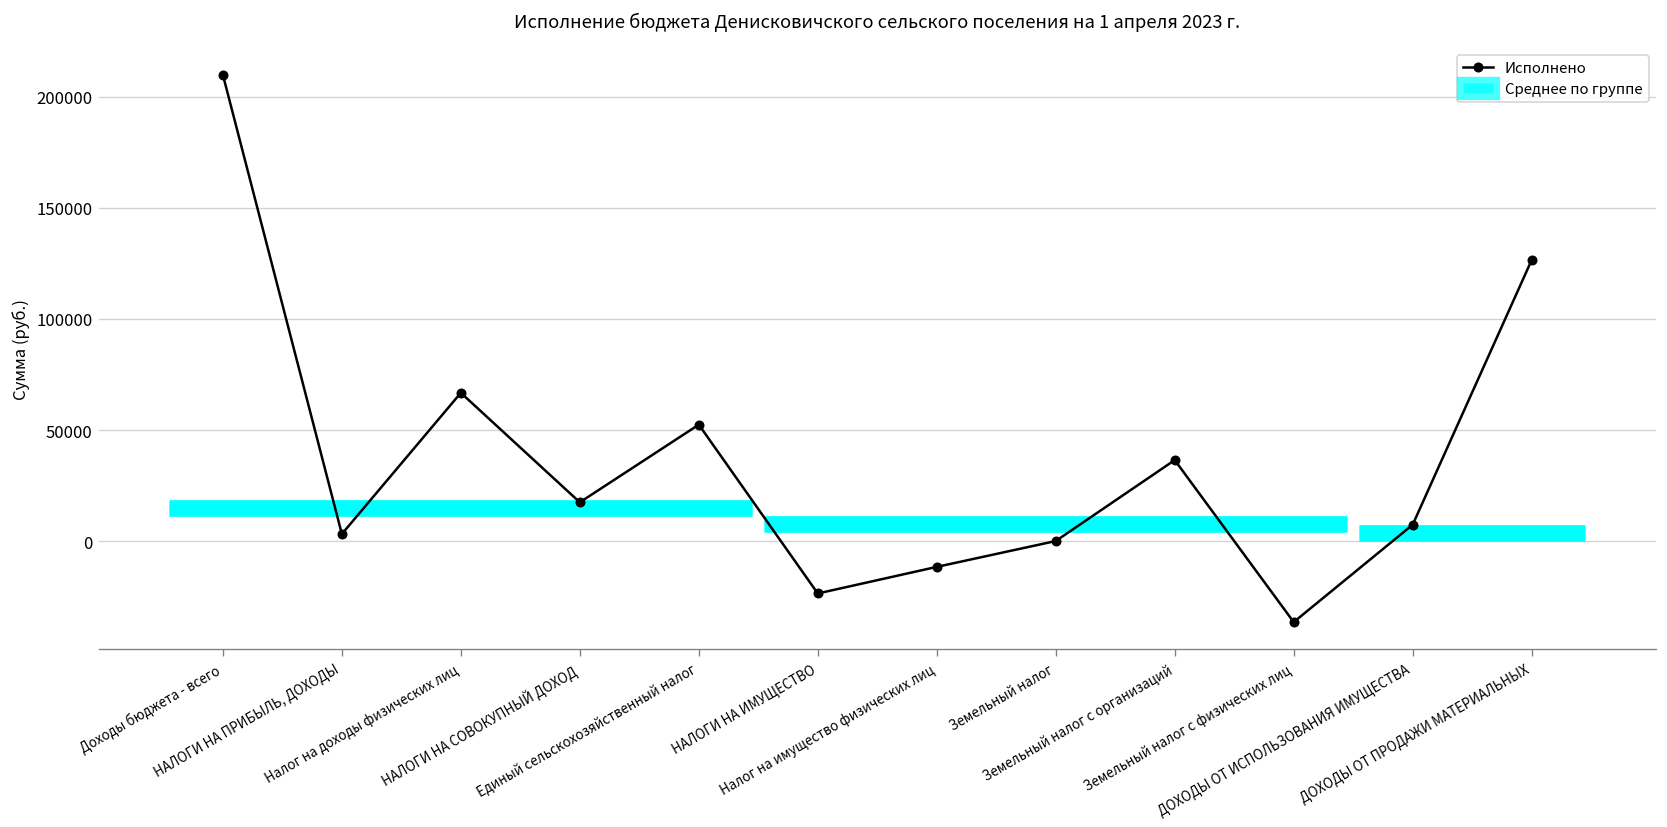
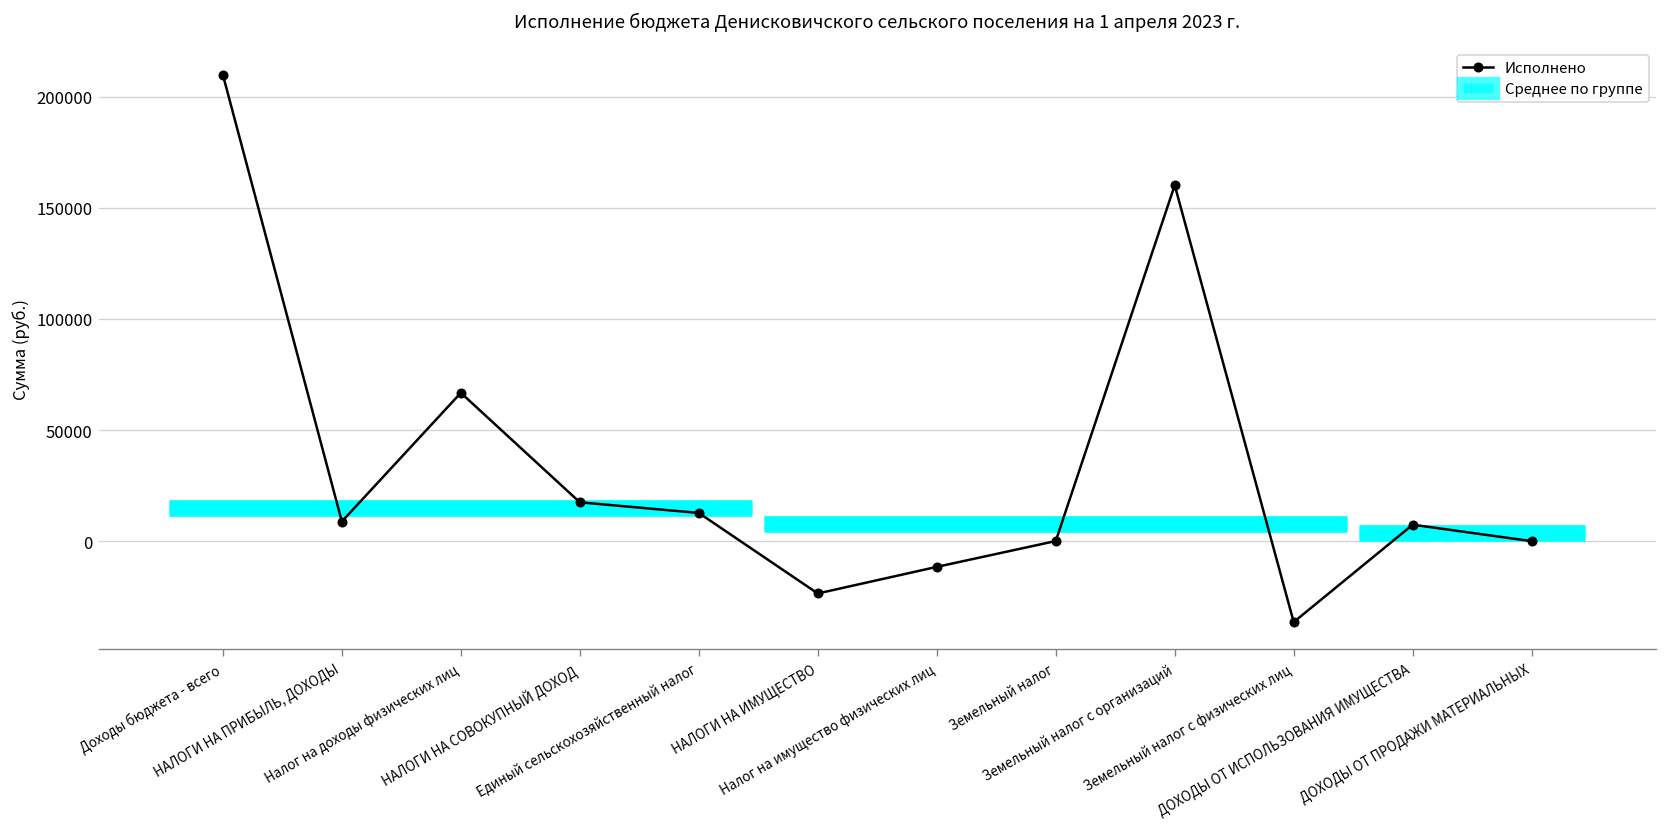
  {
    "Исполнено": {
      "Доходы бюджета - всего": 210000,
-     "НАЛОГИ НА ПРИБЫЛЬ, ДОХОДЫ": 3000,
+     "НАЛОГИ НА ПРИБЫЛЬ, ДОХОДЫ": 9000,
      "Налог на доходы физических лиц": 67000,
      "НАЛОГИ НА СОВОКУПНЫЙ ДОХОД": 17000,
-     "Единый сельскохозяйственный налог": 52000,
+     "Единый сельскохозяйственный налог": 13000,
      "НАЛОГИ НА ИМУЩЕСТВО": -24000,
      "Налог на имущество физических лиц": -12000,
      "Земельный налог": 0,
-     "Земельный налог с организаций": 36000,
+     "Земельный налог с организаций": 160000,
      "Земельный налог с физических лиц": -36000,
      "ДОХОДЫ ОТ ИСПОЛЬЗОВАНИЯ ИМУЩЕСТВА": 7000,
-     "ДОХОДЫ ОТ ПРОДАЖИ МАТЕРИАЛЬНЫХ": 126000
+     "ДОХОДЫ ОТ ПРОДАЖИ МАТЕРИАЛЬНЫХ": 0
    }
  }
